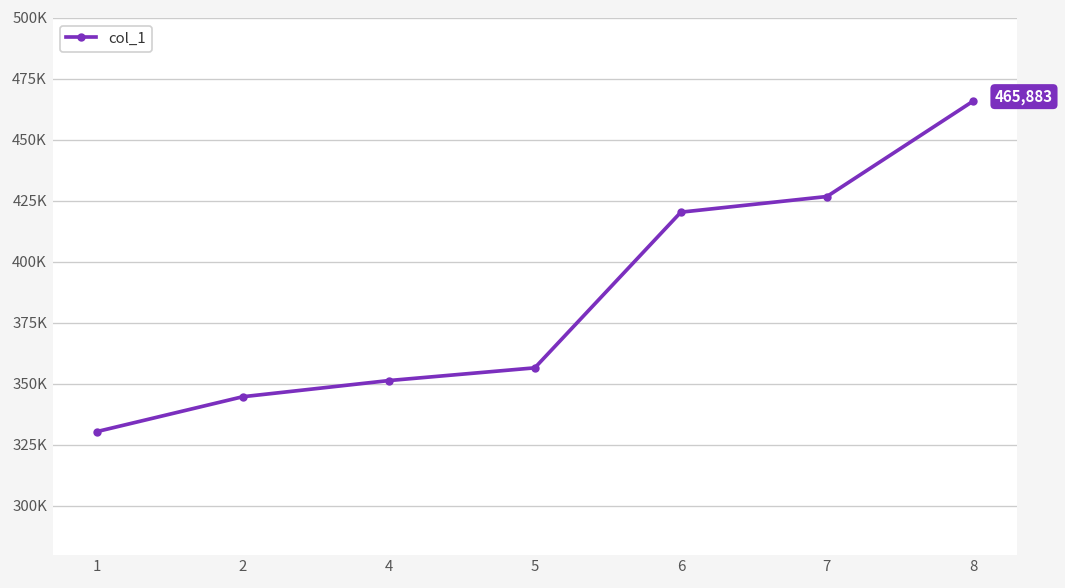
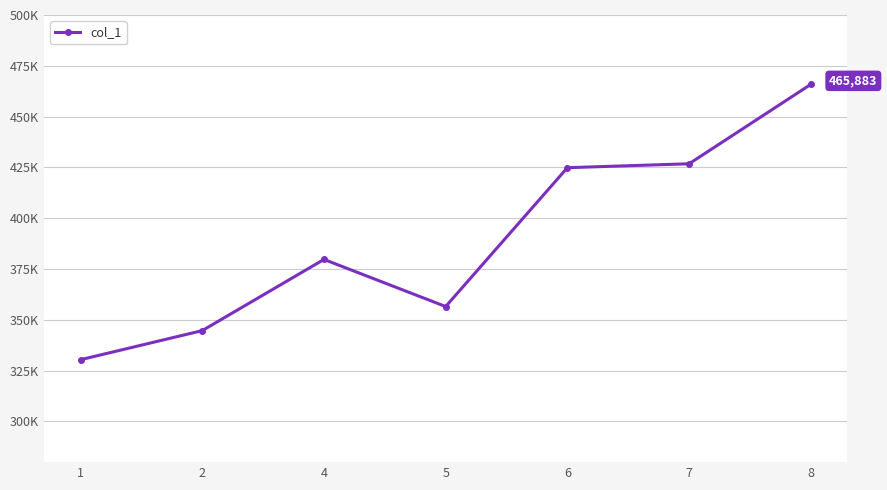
  {
    "1": 330000,
    "2": 345000,
-   "4": 351000,
+   "4": 380000,
    "5": 357000,
-   "6": 420000,
+   "6": 425000,
    "7": 427000
  }
